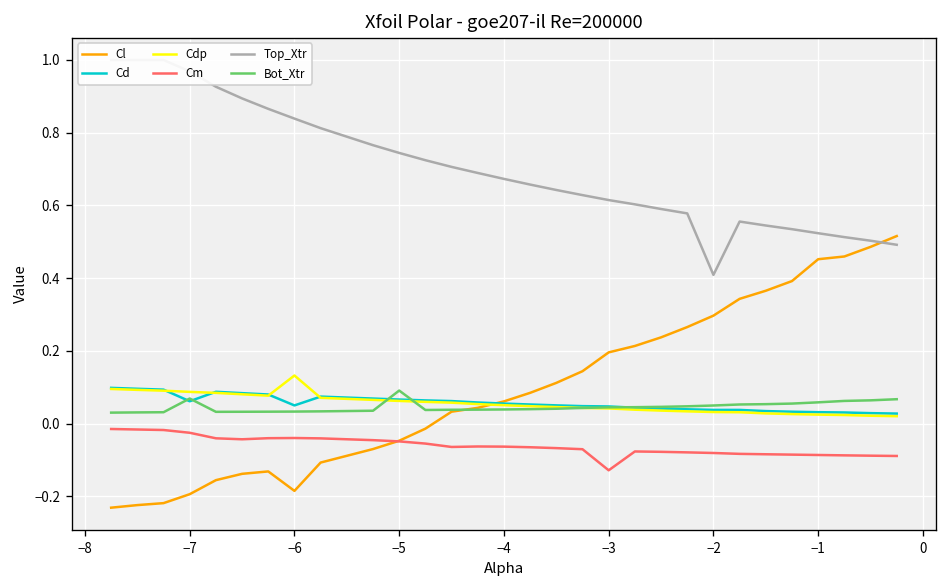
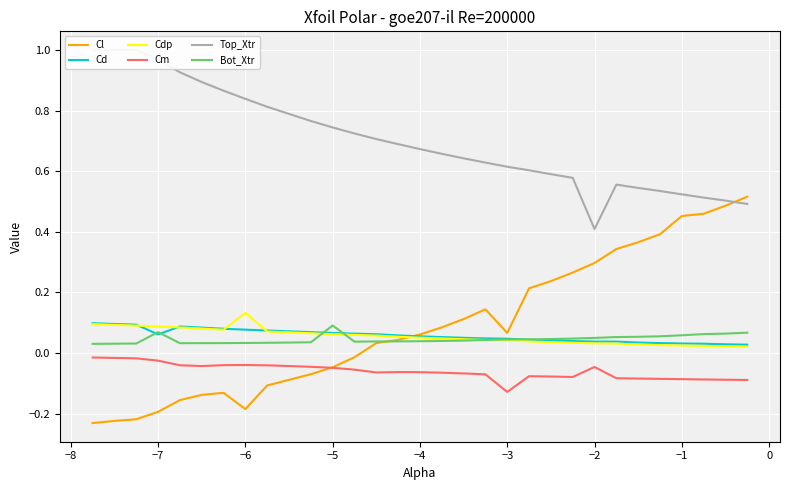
  {
    "Cl": {
      "−7": -0.19,
      "−6": -0.19,
-     "−3": 0.20,
+     "−3": 0.07,
      "−2": 0.30,
      "−1": 0.45
    },
    "Cd": {
-     "−6": 0.05
+     "−6": 0.08
    },
    "Cdp": {
      "−7": 0.09,
      "−6": 0.13
    },
    "Cm": {
      "−7": -0.03,
      "−6": -0.04,
      "−4": -0.06,
      "−3": -0.13,
-     "−2": -0.08,
+     "−2": -0.05,
      "−1": -0.09
    },
    "Top_Xtr": {
      "−6": 0.84,
      "−5": 0.74,
      "−4": 0.67,
      "−3": 0.61,
      "−2": 0.41,
      "−1": 0.52
    },
    "Bot_Xtr": {
      "−6": 0.03,
      "−5": 0.09,
      "−4": 0.04,
      "−2": 0.05,
      "−1": 0.06
    }
  }
